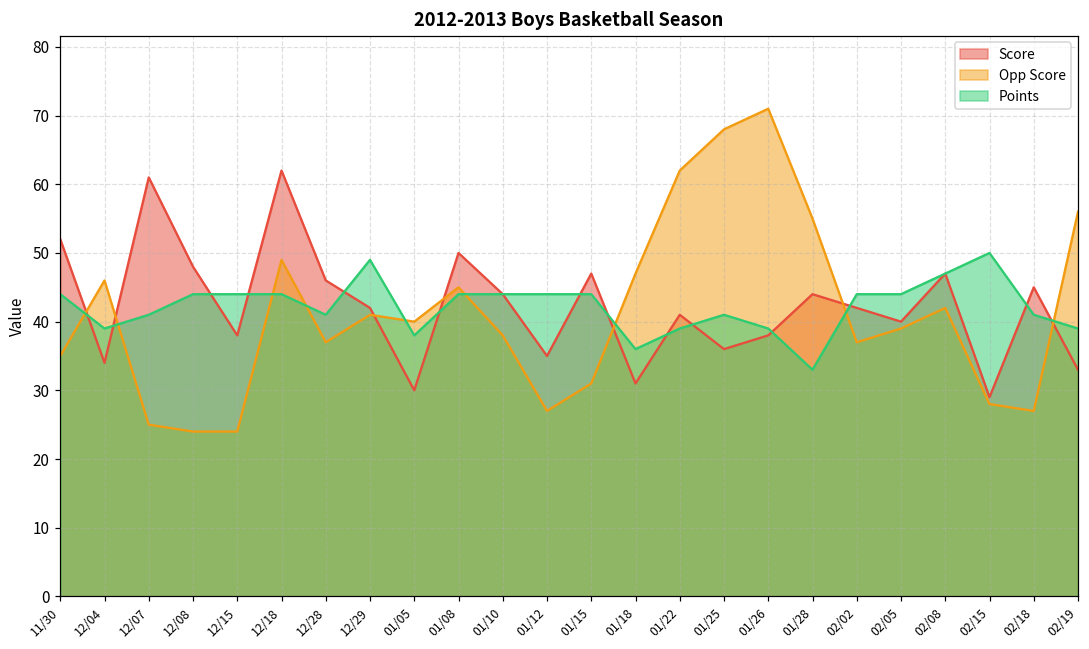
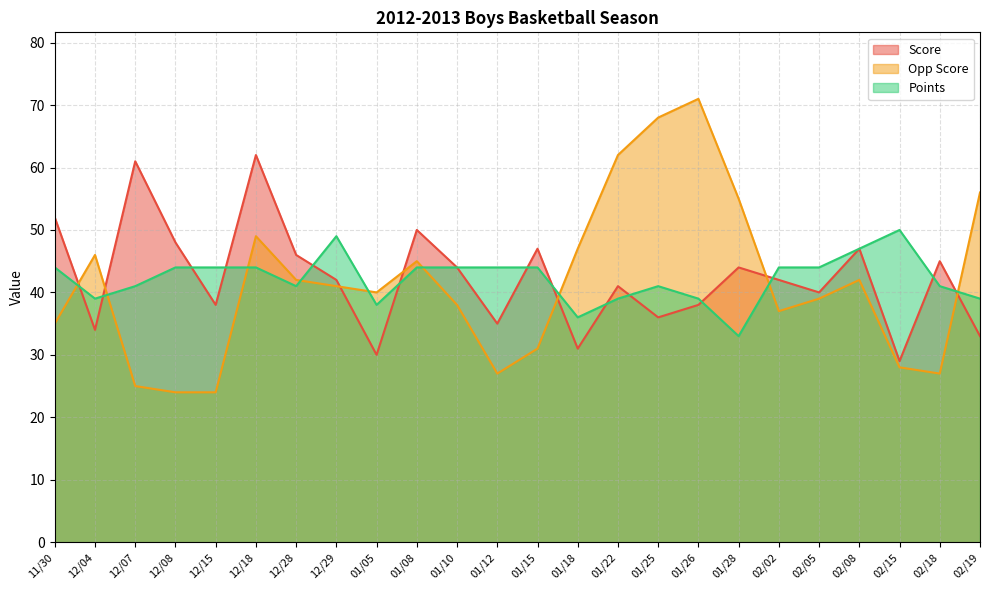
  {
    "Score": {
      "11/30": 52,
      "12/04": 34,
      "12/07": 61,
      "12/08": 48,
      "12/15": 38,
      "12/18": 62,
      "12/28": 46,
      "12/29": 42,
      "01/05": 30,
      "01/08": 50,
      "01/12": 35,
      "01/15": 47,
      "01/18": 31,
      "01/22": 41,
      "01/25": 36,
      "01/26": 38,
      "01/28": 44,
      "02/02": 42,
      "02/05": 40,
      "02/15": 29,
      "02/18": 45,
      "02/19": 33
    },
    "Opp Score": {
      "11/30": 35,
      "12/04": 46,
      "12/07": 25,
      "12/08": 24,
      "12/15": 24,
      "12/18": 49,
-     "12/28": 37,
+     "12/28": 42,
      "12/29": 41,
      "01/05": 40,
      "01/08": 45,
      "01/10": 38,
      "01/12": 27,
      "01/15": 31,
      "01/18": 47,
      "01/22": 62,
      "01/25": 68,
      "01/26": 71,
      "01/28": 55,
      "02/02": 37,
      "02/05": 39,
      "02/08": 42,
      "02/15": 28,
      "02/18": 27,
      "02/19": 56
    },
    "Points": {
      "11/30": 44,
      "12/04": 39,
      "12/07": 41,
      "12/08": 44,
      "12/15": 44,
      "12/18": 44,
      "12/28": 41,
      "12/29": 49,
      "01/05": 38,
      "01/08": 44,
      "01/12": 44,
      "01/15": 44,
      "01/18": 36,
      "01/22": 39,
      "01/25": 41,
      "01/26": 39,
      "01/28": 33,
      "02/02": 44,
      "02/05": 44,
      "02/15": 50,
      "02/18": 41,
      "02/19": 39
    }
  }
